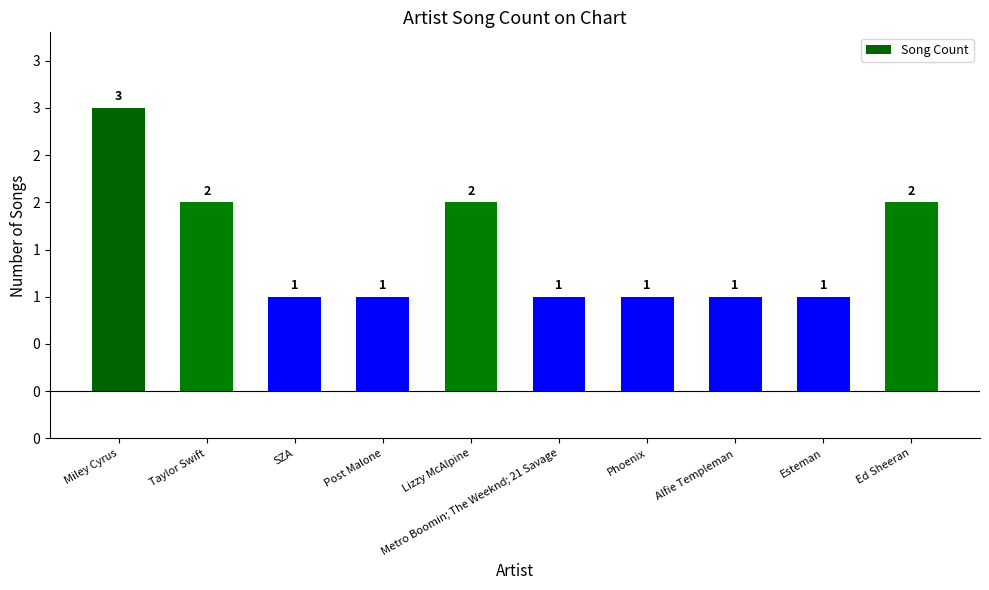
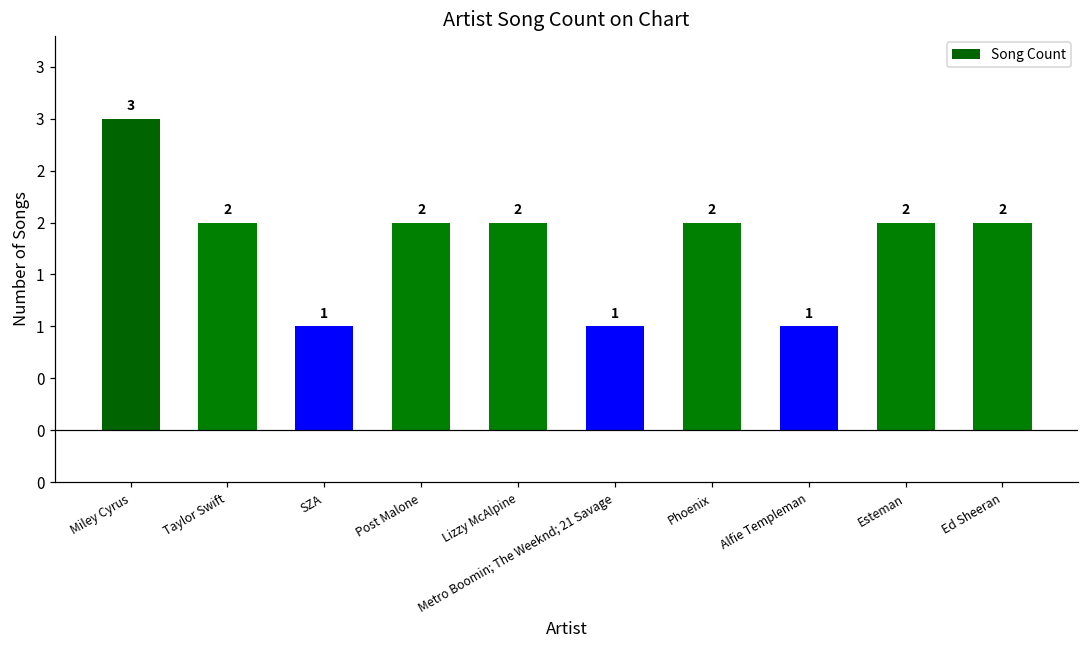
  {
    "Miley Cyrus": 3,
    "Taylor Swift": 2,
    "SZA": 1,
-   "Post Malone": 1,
+   "Post Malone": 2,
    "Lizzy McAlpine": 2,
    "Metro Boomin; The Weeknd; 21 Savage": 1,
-   "Phoenix": 1,
+   "Phoenix": 2,
    "Alfie Templeman": 1,
-   "Esteman": 1,
+   "Esteman": 2,
    "Ed Sheeran": 2
  }
